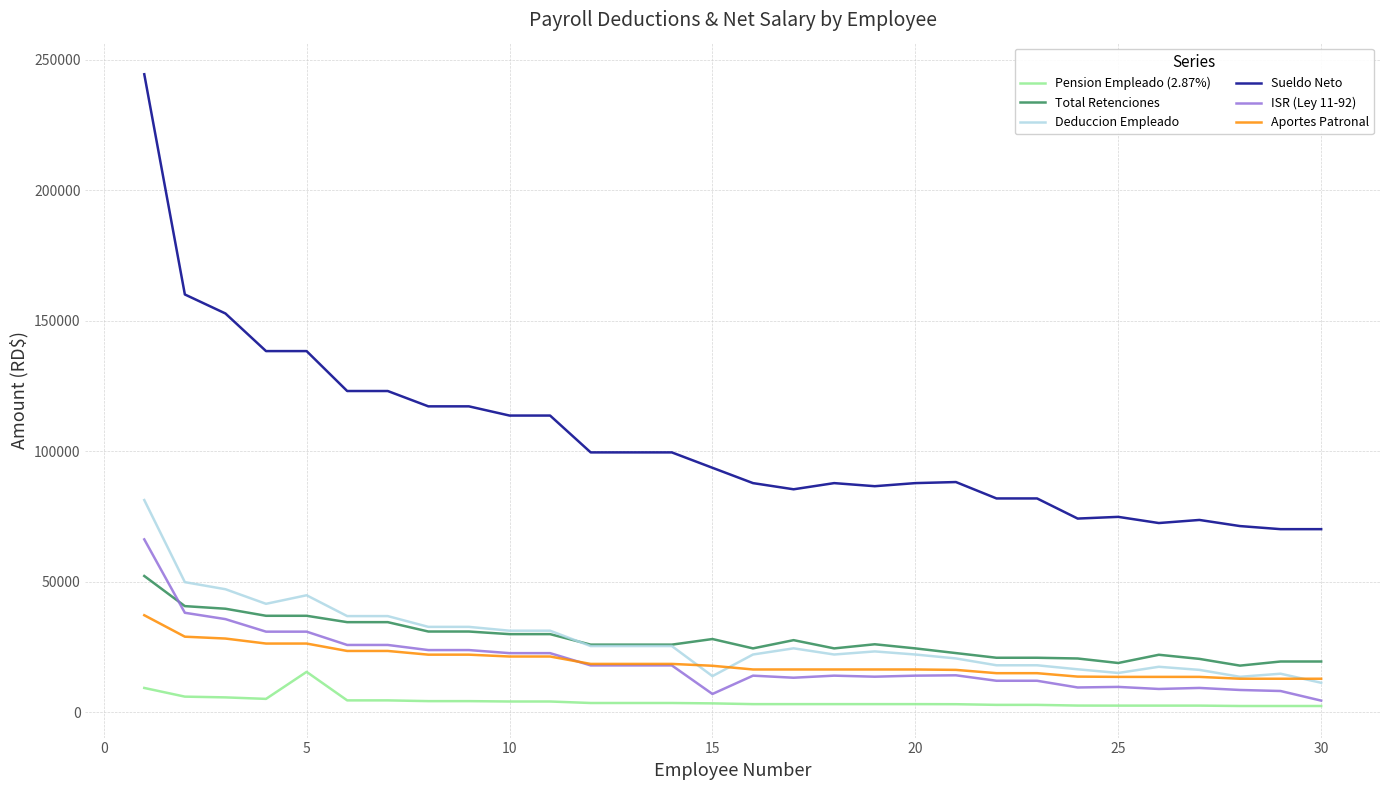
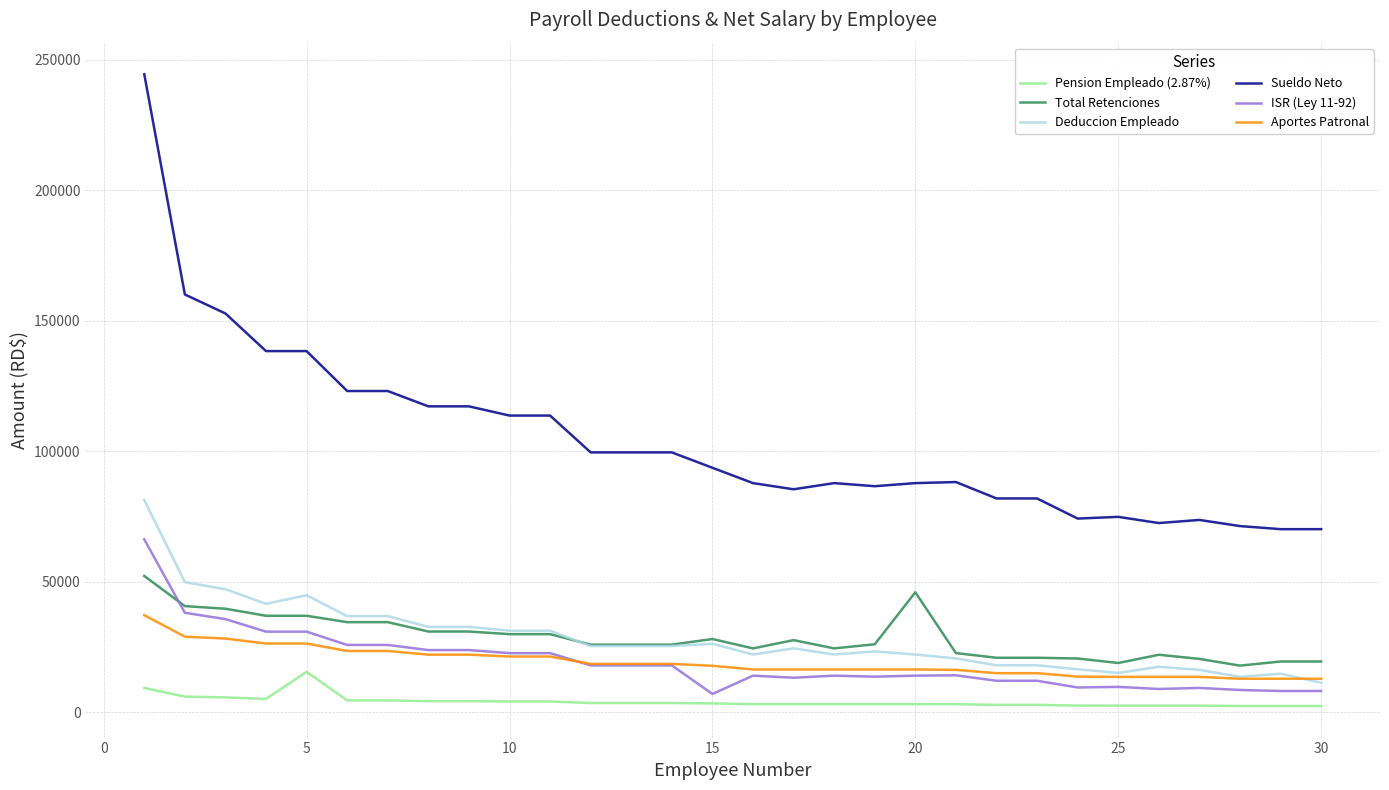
  {
    "Pension Empleado (2.87%)": {
      "5": 16000,
      "10": 4000,
      "15": 3000,
      "20": 3000,
      "25": 3000,
      "30": 2000
    },
    "Total Retenciones": {
      "5": 37000,
      "10": 30000,
      "15": 28000,
-     "20": 25000,
+     "20": 46000,
      "25": 19000,
      "30": 19000
    },
    "Deduccion Empleado": {
      "5": 45000,
      "10": 31000,
-     "15": 14000,
+     "15": 26000,
      "20": 22000,
      "25": 15000,
      "30": 11000
    },
    "Sueldo Neto": {
      "5": 138000,
      "10": 114000,
      "15": 94000,
      "20": 88000,
      "25": 75000,
      "30": 70000
    },
    "ISR (Ley 11-92)": {
      "5": 31000,
      "10": 23000,
      "15": 7000,
      "20": 14000,
      "25": 10000,
-     "30": 5000
+     "30": 8000
    },
    "Aportes Patronal": {
      "5": 26000,
      "10": 21000,
      "15": 18000,
      "20": 16000,
      "25": 14000,
      "30": 13000
    }
  }
